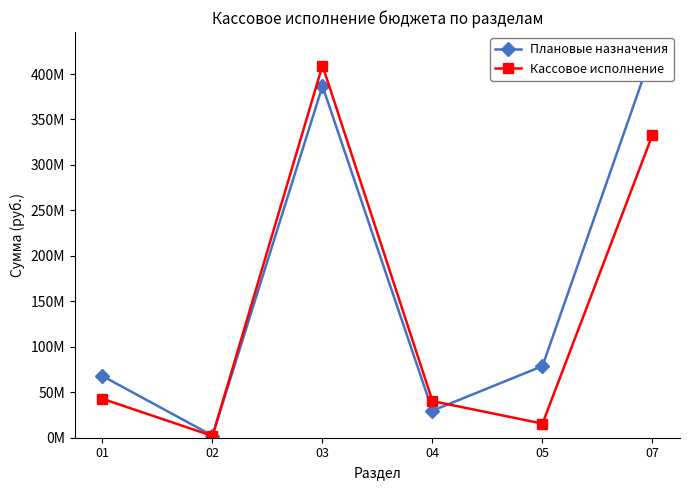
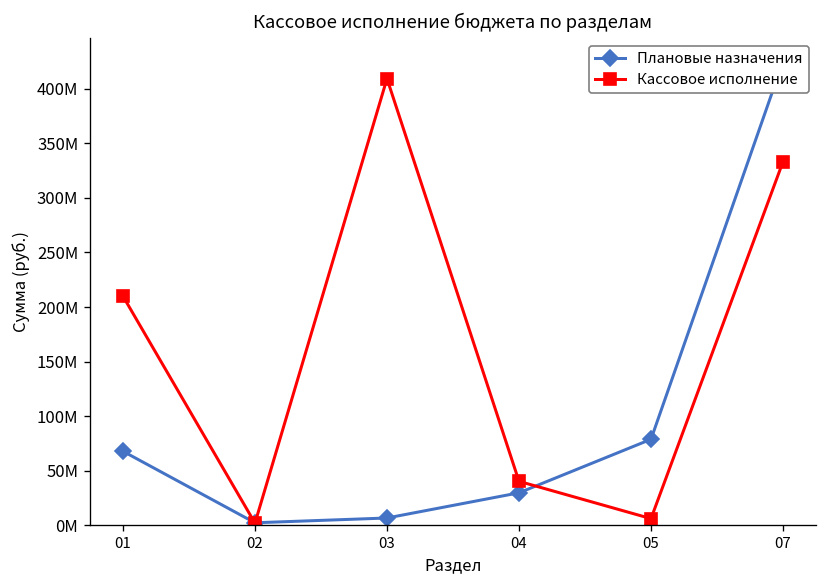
  {
    "Плановые назначения": {
      "01": 70000000,
-     "03": 390000000,
+     "03": 10000000,
      "04": 30000000,
      "05": 80000000
    },
    "Кассовое исполнение": {
-     "01": 40000000,
+     "01": 210000000,
      "03": 410000000,
      "04": 40000000,
-     "05": 20000000,
+     "05": 10000000,
      "07": 330000000
    }
  }
